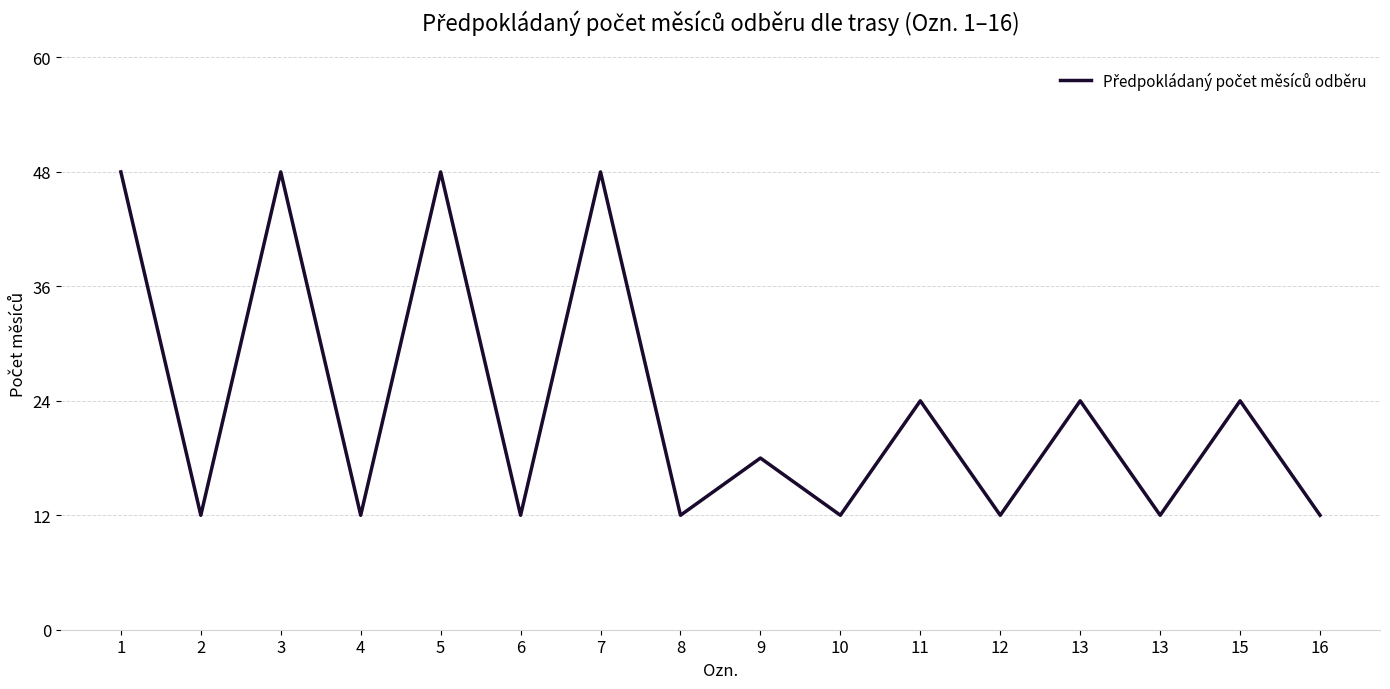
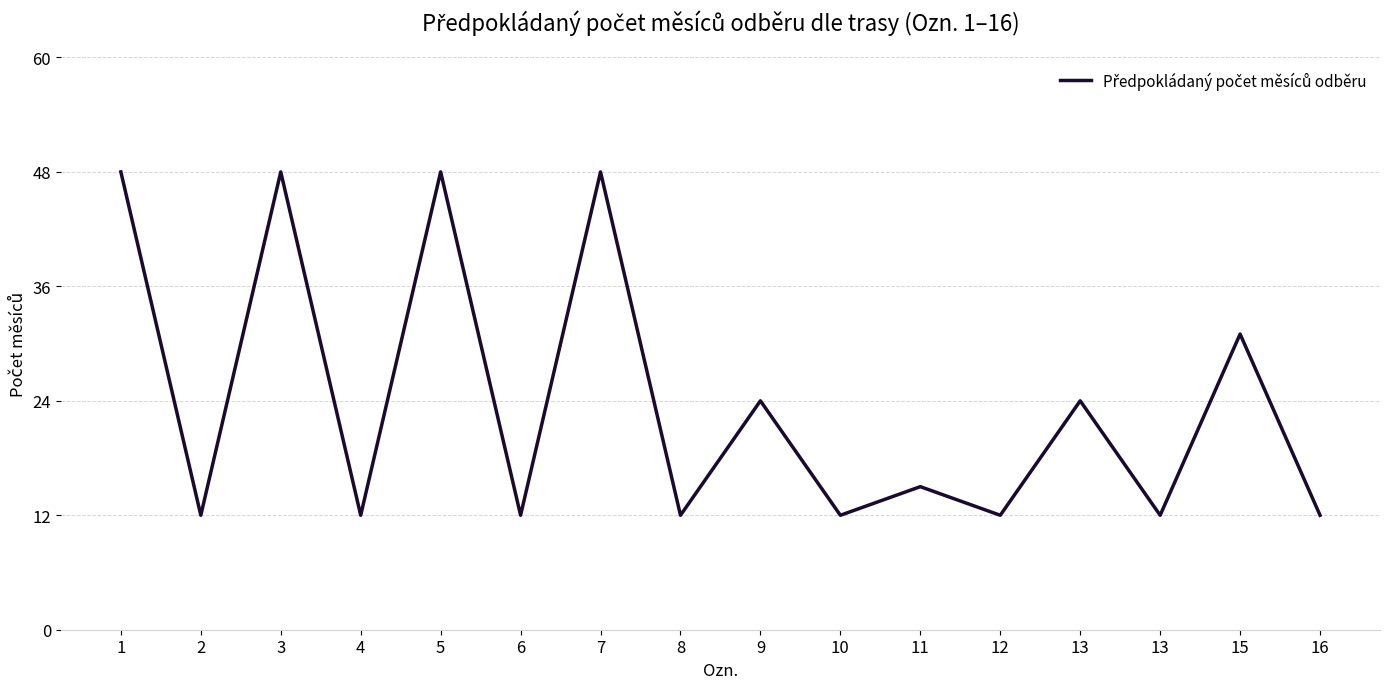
  {
    "1": 48,
    "2": 12,
    "3": 48,
    "4": 12,
    "5": 48,
    "6": 12,
    "7": 48,
    "8": 12,
-   "9": 18,
+   "9": 24,
    "10": 12,
-   "11": 24,
+   "11": 15,
    "12": 12,
-   "15": 24,
+   "15": 31,
    "16": 12
  }
